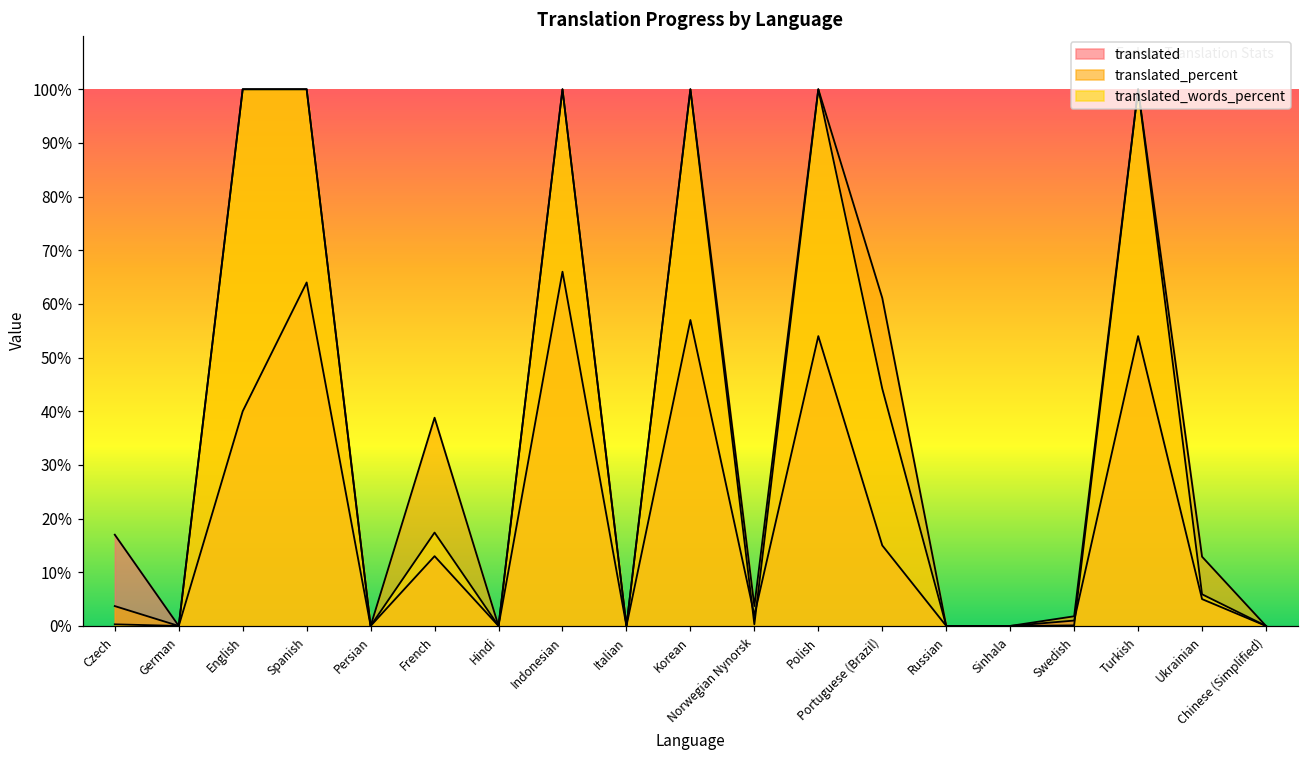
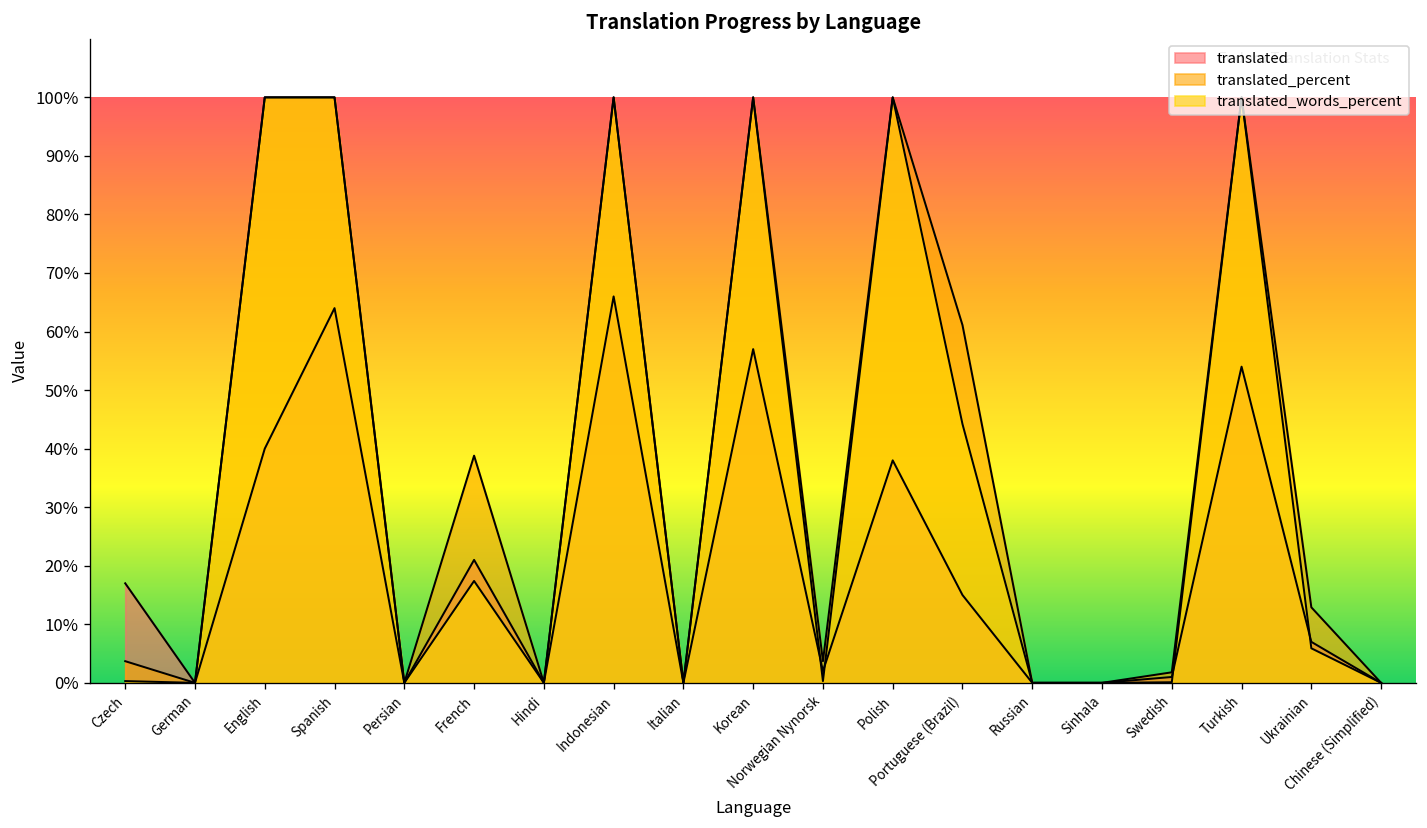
  {
    "translated": {
      "Czech": "17%",
      "English": "40%",
      "Spanish": "64%",
-     "French": "13%",
+     "French": "21%",
      "Indonesian": "66%",
      "Korean": "57%",
      "Norwegian Nynorsk": "2%",
-     "Polish": "54%",
+     "Polish": "38%",
      "Portuguese (Brazil)": "15%",
      "Swedish": "1%",
      "Turkish": "54%",
-     "Ukrainian": "5%"
+     "Ukrainian": "7%"
    }
  }
